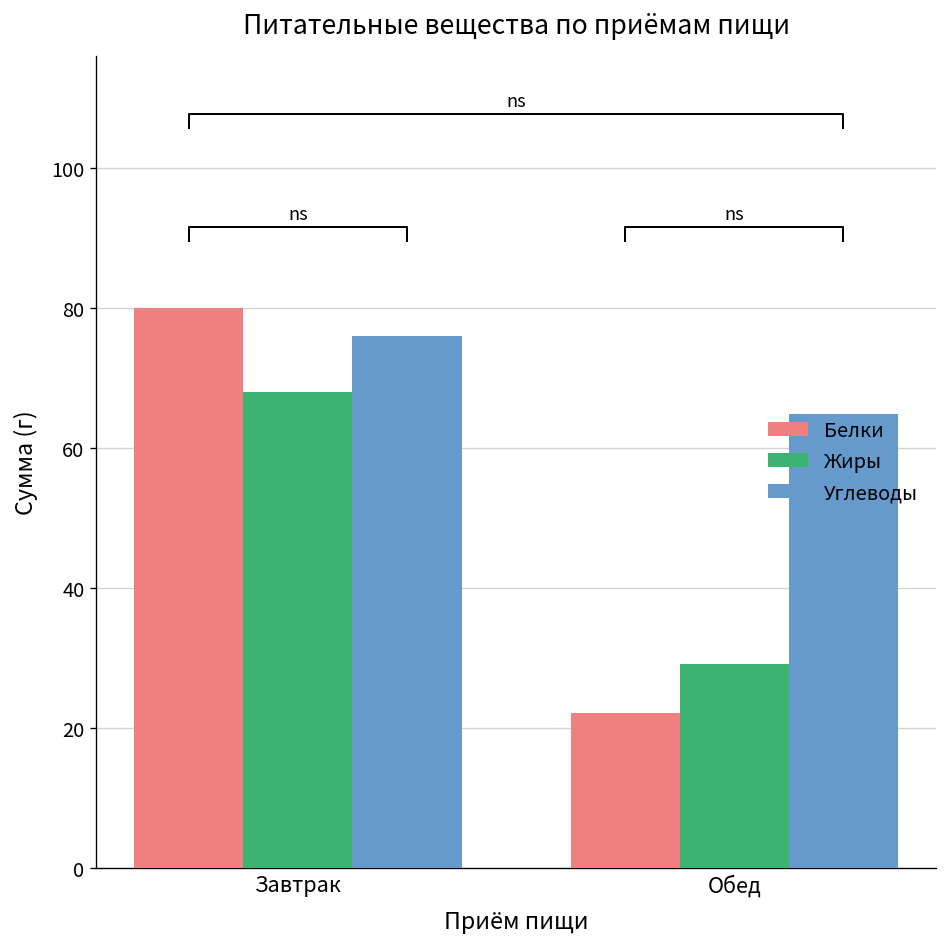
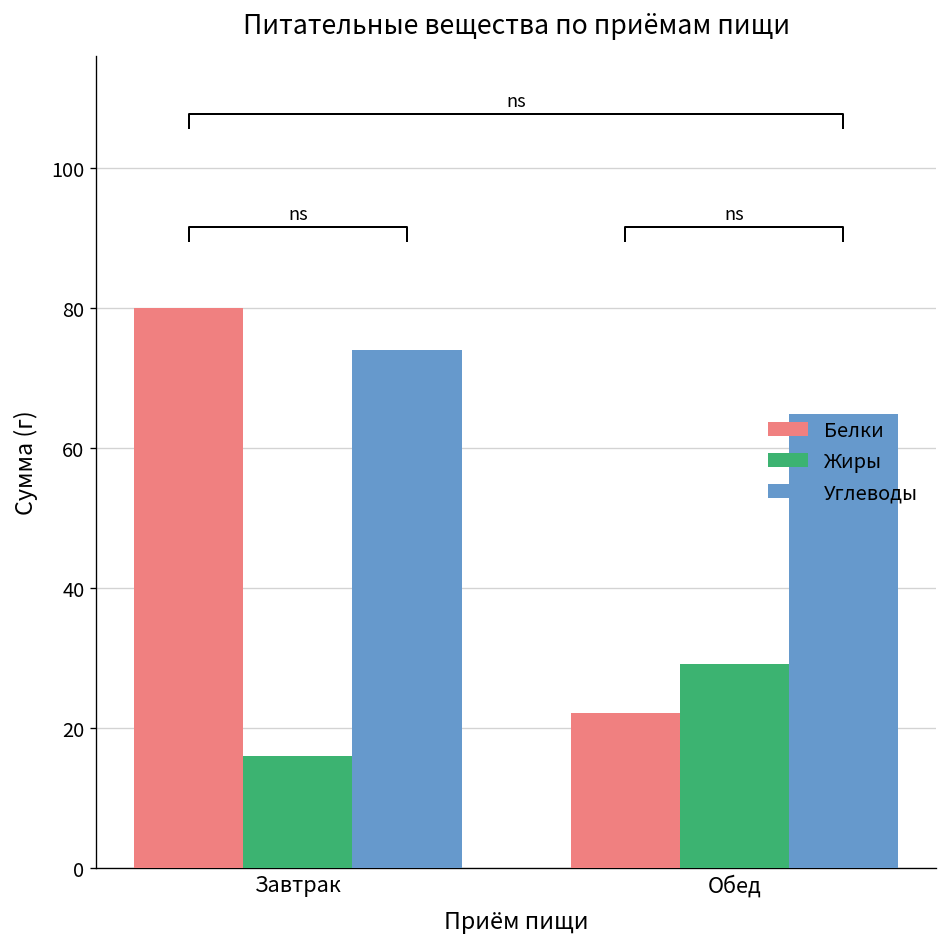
  {
    "Белки": {
      "Завтрак": 80,
      "Обед": 22
    },
    "Жиры": {
-     "Завтрак": 68,
+     "Завтрак": 16,
      "Обед": 29
    },
    "Углеводы": {
-     "Завтрак": 76,
+     "Завтрак": 74,
      "Обед": 65
    }
  }
